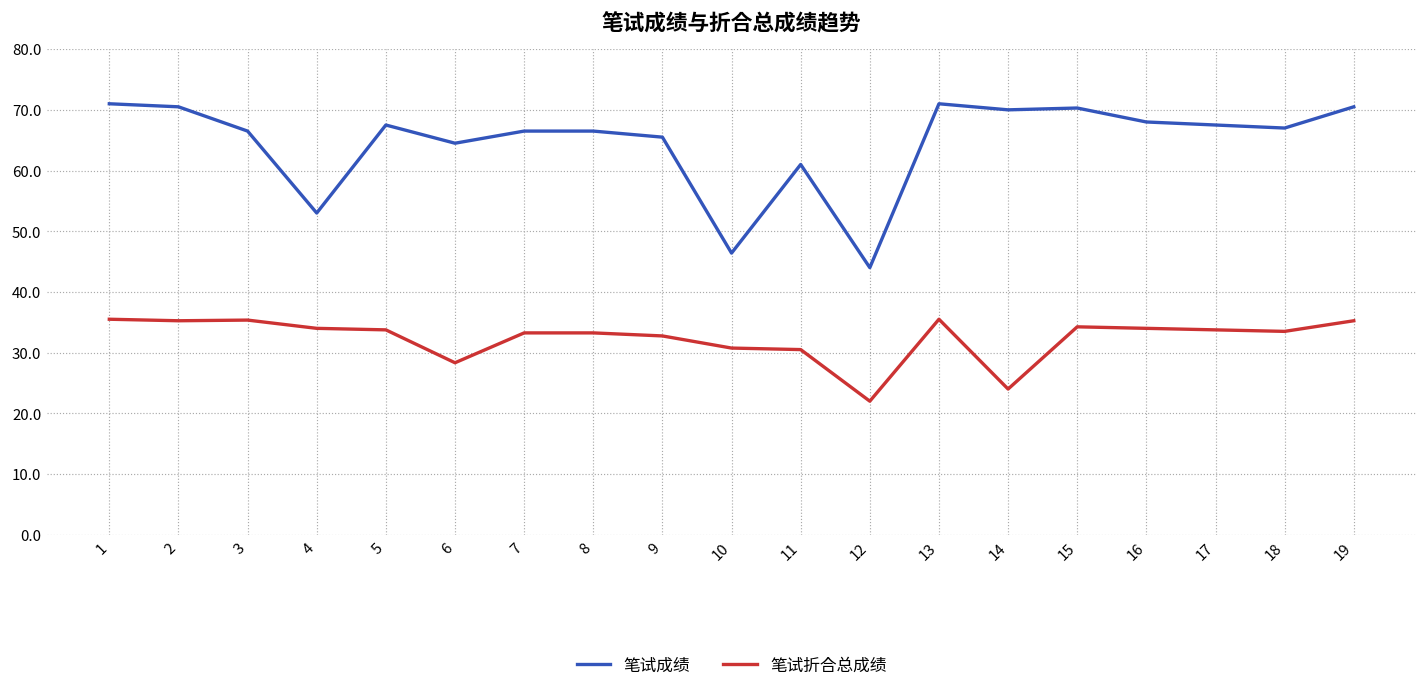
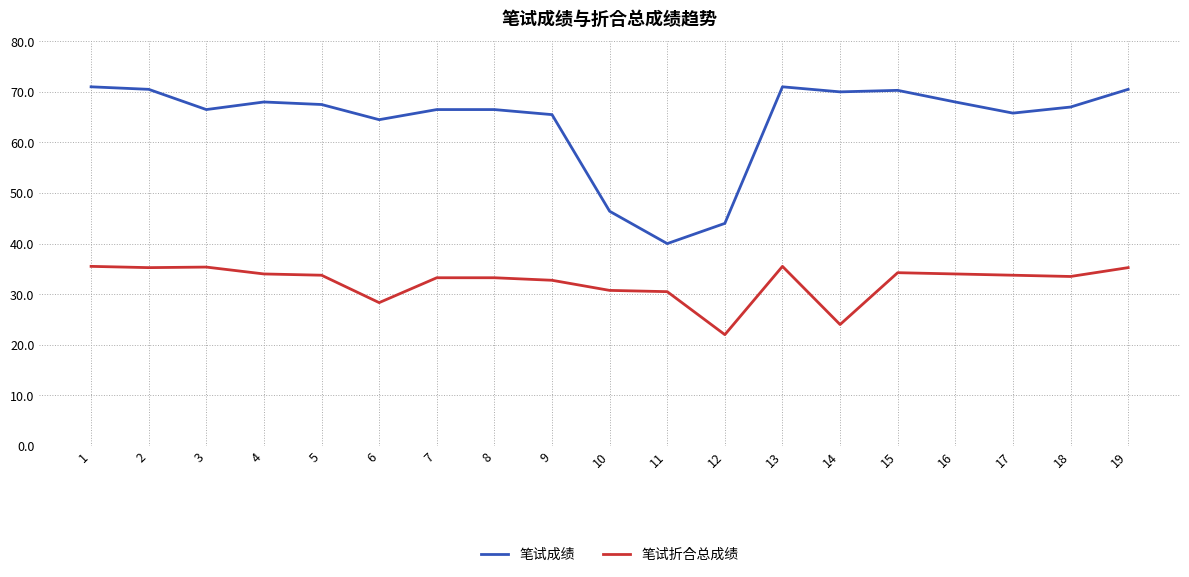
  {
    "笔试成绩": {
      "1": 71,
      "2": 71,
      "3": 67,
-     "4": 53,
+     "4": 68,
      "5": 68,
      "6": 65,
      "7": 67,
      "8": 67,
      "9": 66,
      "10": 46,
-     "11": 61,
+     "11": 40,
      "12": 44,
      "13": 71,
      "14": 70,
      "15": 70,
      "16": 68,
-     "17": 68,
+     "17": 66,
      "18": 67,
      "19": 71
    },
    "笔试折合总成绩": {
      "1": 36,
      "2": 35,
      "3": 35,
      "4": 34,
      "5": 34,
      "6": 28,
      "7": 33,
      "8": 33,
      "9": 33,
      "10": 31,
      "11": 31,
      "12": 22,
      "13": 36,
      "14": 24,
      "15": 34,
      "16": 34,
      "17": 34,
      "18": 34,
      "19": 35
    }
  }
